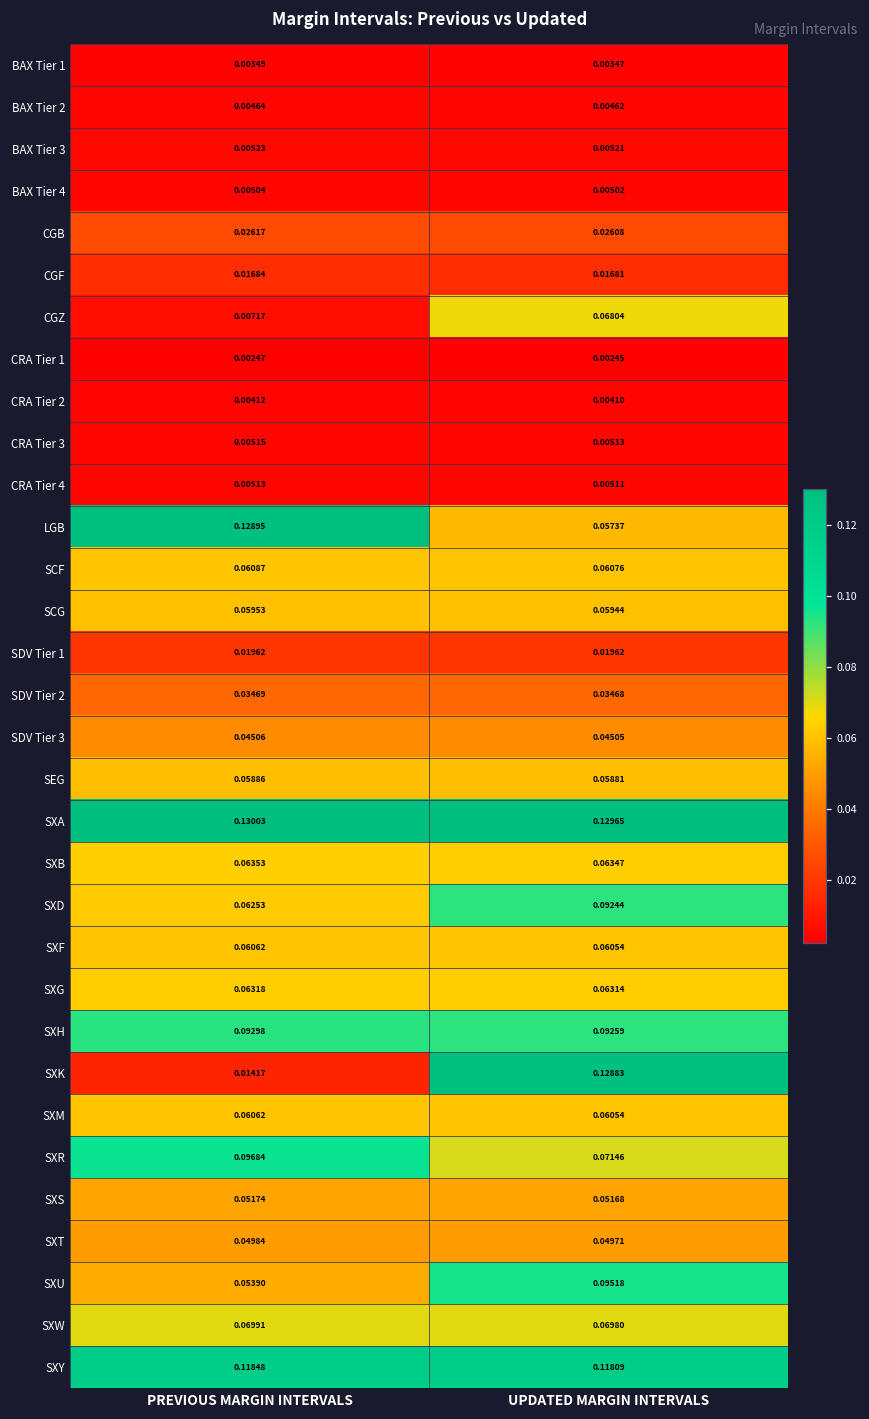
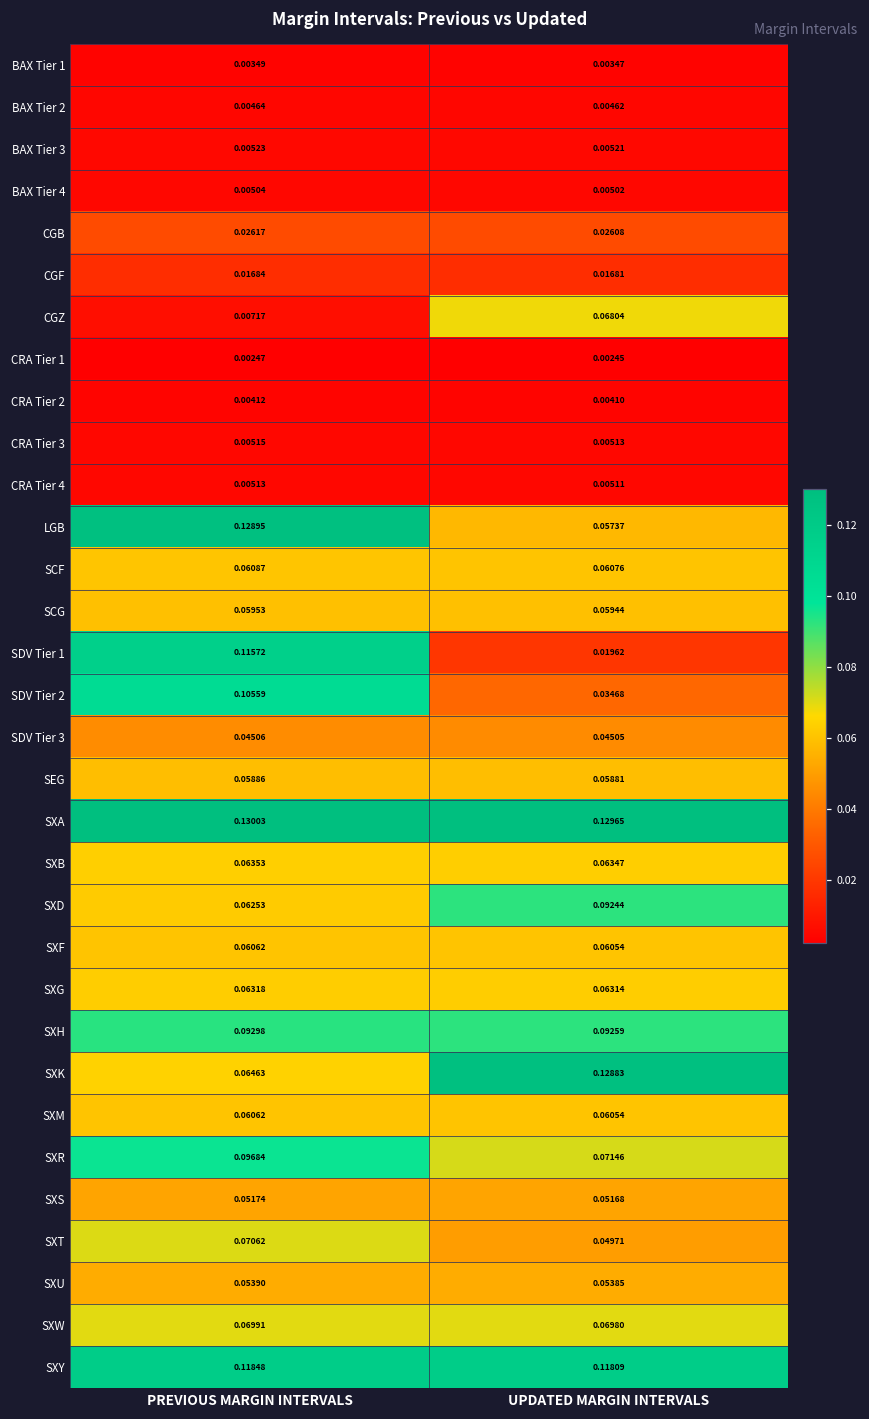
  {
    "BAX Tier 1": {
      "PREVIOUS MARGIN INTERVALS": 0.00349,
      "UPDATED MARGIN INTERVALS": 0.00347
    },
    "BAX Tier 2": {
      "PREVIOUS MARGIN INTERVALS": 0.00464,
      "UPDATED MARGIN INTERVALS": 0.00462
    },
    "BAX Tier 3": {
      "PREVIOUS MARGIN INTERVALS": 0.00523,
      "UPDATED MARGIN INTERVALS": 0.00521
    },
    "BAX Tier 4": {
      "PREVIOUS MARGIN INTERVALS": 0.00504,
      "UPDATED MARGIN INTERVALS": 0.00502
    },
    "CGB": {
      "PREVIOUS MARGIN INTERVALS": 0.02617,
      "UPDATED MARGIN INTERVALS": 0.02608
    },
    "CGF": {
      "PREVIOUS MARGIN INTERVALS": 0.01684,
      "UPDATED MARGIN INTERVALS": 0.01681
    },
    "CGZ": {
      "PREVIOUS MARGIN INTERVALS": 0.00717,
      "UPDATED MARGIN INTERVALS": 0.06804
    },
    "CRA Tier 1": {
      "PREVIOUS MARGIN INTERVALS": 0.00247,
      "UPDATED MARGIN INTERVALS": 0.00245
    },
    "CRA Tier 2": {
      "PREVIOUS MARGIN INTERVALS": 0.00412,
      "UPDATED MARGIN INTERVALS": 0.00410
    },
    "CRA Tier 3": {
      "PREVIOUS MARGIN INTERVALS": 0.00515,
      "UPDATED MARGIN INTERVALS": 0.00513
    },
    "CRA Tier 4": {
      "PREVIOUS MARGIN INTERVALS": 0.00513,
      "UPDATED MARGIN INTERVALS": 0.00511
    },
    "LGB": {
      "PREVIOUS MARGIN INTERVALS": 0.12895,
      "UPDATED MARGIN INTERVALS": 0.05737
    },
    "SCF": {
      "PREVIOUS MARGIN INTERVALS": 0.06087,
      "UPDATED MARGIN INTERVALS": 0.06076
    },
    "SCG": {
      "PREVIOUS MARGIN INTERVALS": 0.05953,
      "UPDATED MARGIN INTERVALS": 0.05944
    },
    "SDV Tier 1": {
-     "PREVIOUS MARGIN INTERVALS": 0.01962,
+     "PREVIOUS MARGIN INTERVALS": 0.11572,
      "UPDATED MARGIN INTERVALS": 0.01962
    },
    "SDV Tier 2": {
-     "PREVIOUS MARGIN INTERVALS": 0.03469,
+     "PREVIOUS MARGIN INTERVALS": 0.10559,
      "UPDATED MARGIN INTERVALS": 0.03468
    },
    "SDV Tier 3": {
      "PREVIOUS MARGIN INTERVALS": 0.04506,
      "UPDATED MARGIN INTERVALS": 0.04505
    },
    "SEG": {
      "PREVIOUS MARGIN INTERVALS": 0.05886,
      "UPDATED MARGIN INTERVALS": 0.05881
    },
    "SXA": {
      "PREVIOUS MARGIN INTERVALS": 0.13003,
      "UPDATED MARGIN INTERVALS": 0.12965
    },
    "SXB": {
      "PREVIOUS MARGIN INTERVALS": 0.06353,
      "UPDATED MARGIN INTERVALS": 0.06347
    },
    "SXD": {
      "PREVIOUS MARGIN INTERVALS": 0.06253,
      "UPDATED MARGIN INTERVALS": 0.09244
    },
    "SXF": {
      "PREVIOUS MARGIN INTERVALS": 0.06062,
      "UPDATED MARGIN INTERVALS": 0.06054
    },
    "SXG": {
      "PREVIOUS MARGIN INTERVALS": 0.06318,
      "UPDATED MARGIN INTERVALS": 0.06314
    },
    "SXH": {
      "PREVIOUS MARGIN INTERVALS": 0.09298,
      "UPDATED MARGIN INTERVALS": 0.09259
    },
    "SXK": {
-     "PREVIOUS MARGIN INTERVALS": 0.01417,
+     "PREVIOUS MARGIN INTERVALS": 0.06463,
      "UPDATED MARGIN INTERVALS": 0.12883
    },
    "SXM": {
      "PREVIOUS MARGIN INTERVALS": 0.06062,
      "UPDATED MARGIN INTERVALS": 0.06054
    },
    "SXR": {
      "PREVIOUS MARGIN INTERVALS": 0.09684,
      "UPDATED MARGIN INTERVALS": 0.07146
    },
    "SXS": {
      "PREVIOUS MARGIN INTERVALS": 0.05174,
      "UPDATED MARGIN INTERVALS": 0.05168
    },
    "SXT": {
-     "PREVIOUS MARGIN INTERVALS": 0.04984,
+     "PREVIOUS MARGIN INTERVALS": 0.07062,
      "UPDATED MARGIN INTERVALS": 0.04971
    },
    "SXU": {
      "PREVIOUS MARGIN INTERVALS": 0.05390,
-     "UPDATED MARGIN INTERVALS": 0.09518
+     "UPDATED MARGIN INTERVALS": 0.05385
    },
    "SXW": {
      "PREVIOUS MARGIN INTERVALS": 0.06991,
      "UPDATED MARGIN INTERVALS": 0.06980
    },
    "SXY": {
      "PREVIOUS MARGIN INTERVALS": 0.11848,
      "UPDATED MARGIN INTERVALS": 0.11809
    }
  }
